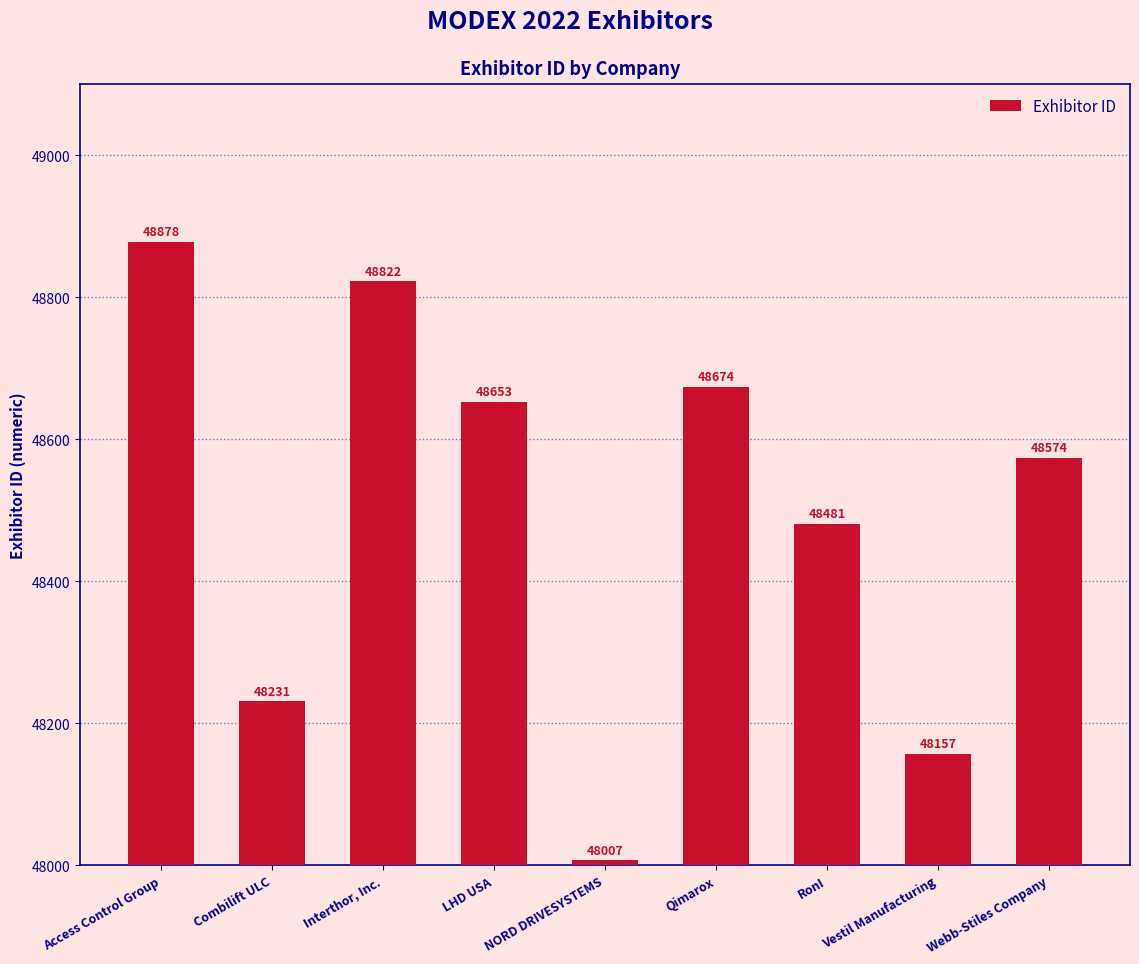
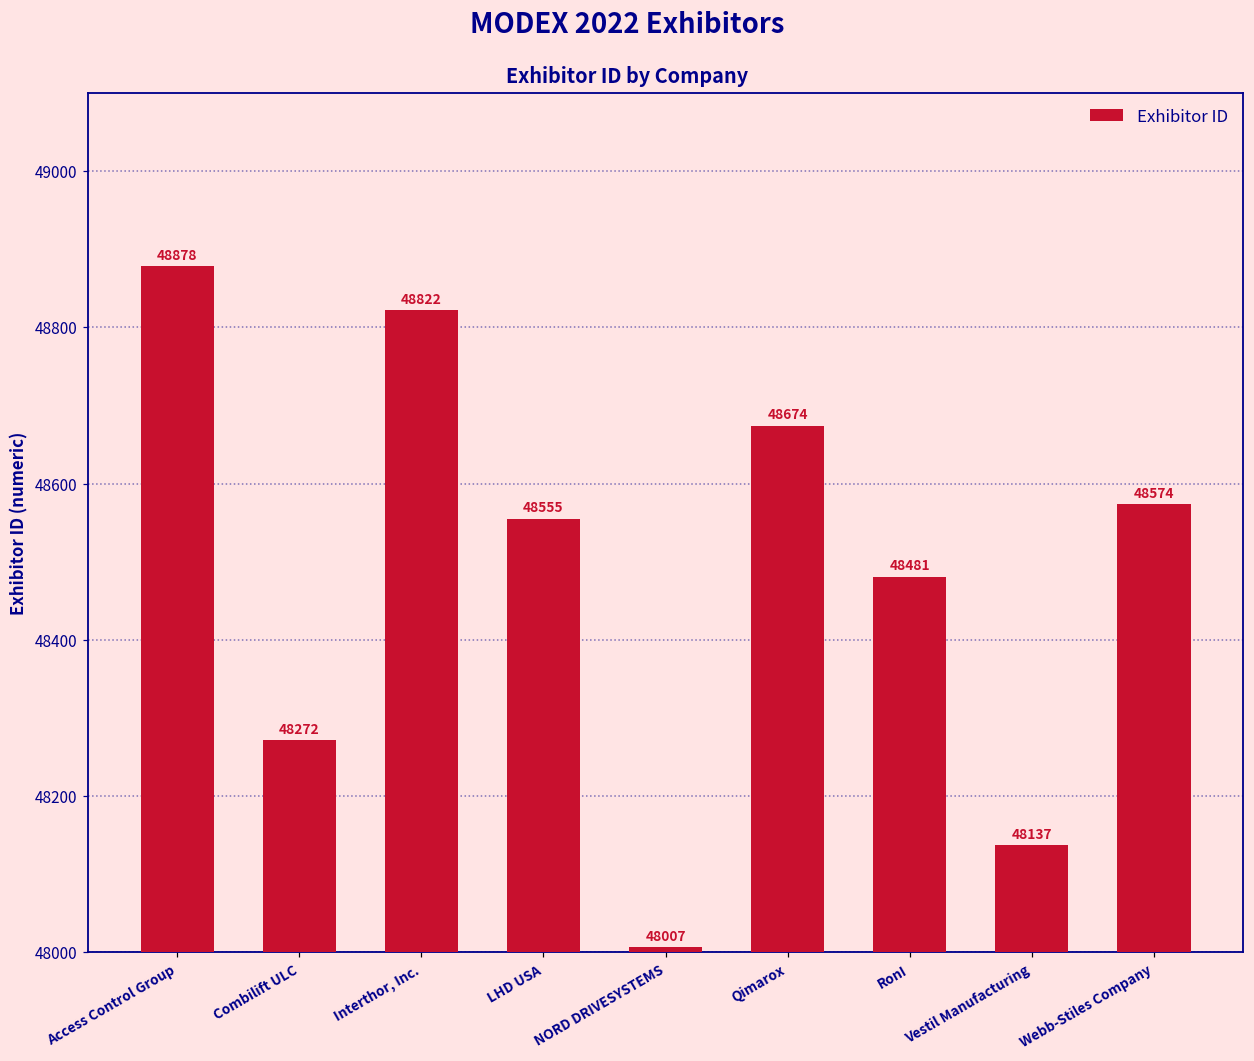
  {
    "Access Control Group": 48878,
-   "Combilift ULC": 48231,
+   "Combilift ULC": 48272,
    "Interthor, Inc.": 48822,
-   "LHD USA": 48653,
+   "LHD USA": 48555,
    "NORD DRIVESYSTEMS": 48007,
    "Qimarox": 48674,
    "RonI": 48481,
-   "Vestil Manufacturing": 48157,
+   "Vestil Manufacturing": 48137,
    "Webb-Stiles Company": 48574
  }
